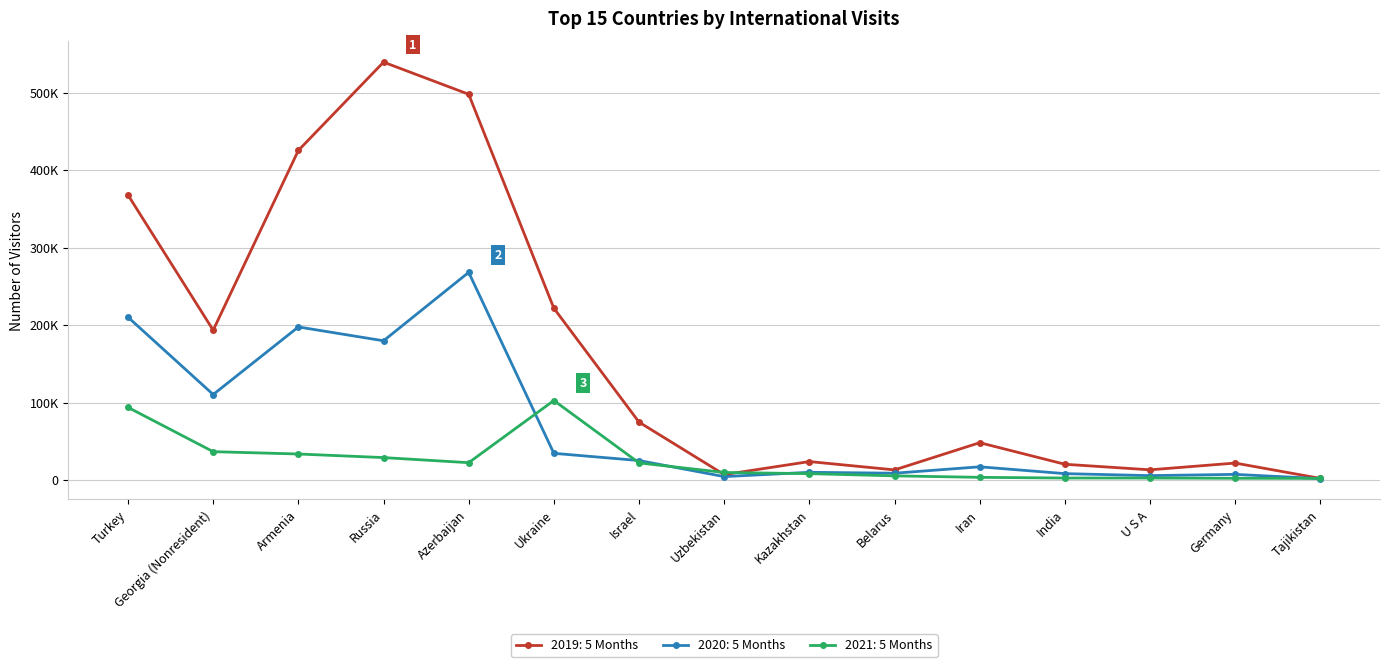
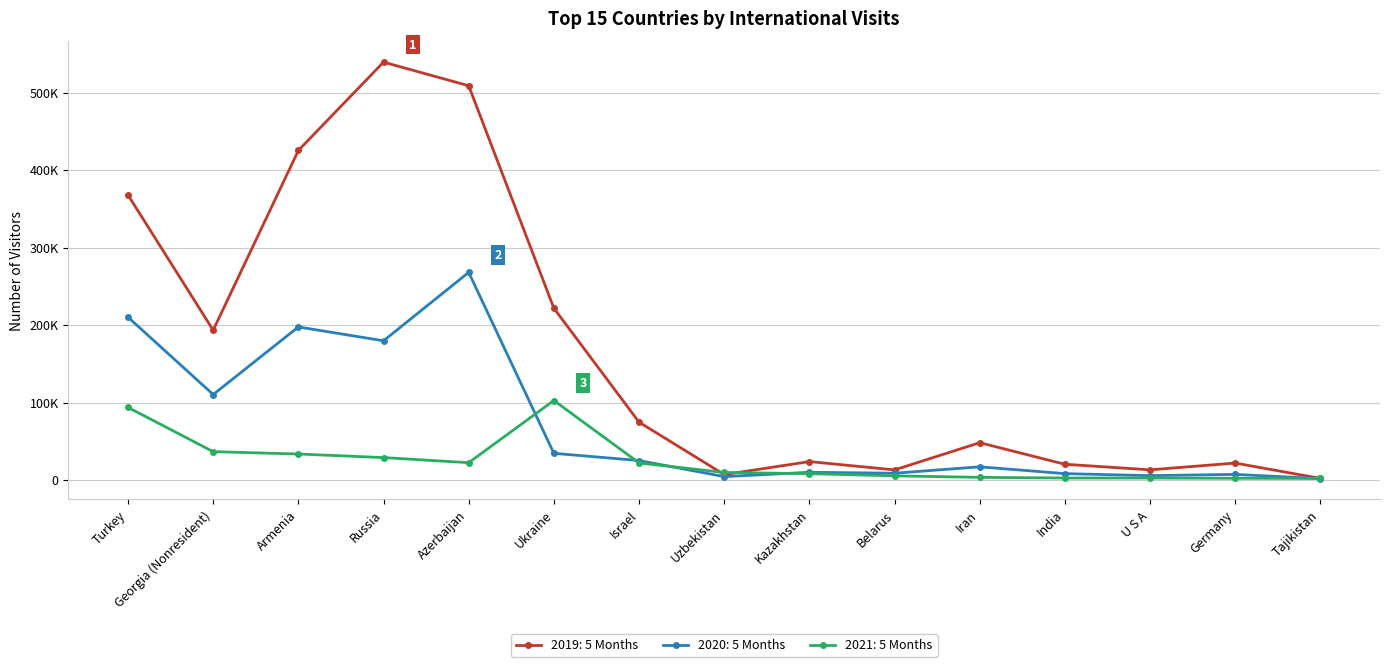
  {
    "2019: 5 Months": {
      "Turkey": 370000,
      "Georgia (Nonresident)": 190000,
      "Armenia": 430000,
      "Russia": 540000,
-     "Azerbaijan": 500000,
+     "Azerbaijan": 510000,
      "Ukraine": 220000,
      "Israel": 70000,
      "Kazakhstan": 20000,
      "Belarus": 10000,
      "Iran": 50000,
      "India": 20000,
      "U S A": 10000,
      "Germany": 20000
    },
    "2020: 5 Months": {
      "Turkey": 210000,
      "Georgia (Nonresident)": 110000,
      "Armenia": 200000,
      "Russia": 180000,
      "Azerbaijan": 270000,
      "Ukraine": 30000,
      "Belarus": 10000,
      "Iran": 20000,
      "India": 10000,
      "Germany": 10000
    },
    "2021: 5 Months": {
      "Turkey": 90000,
      "Georgia (Nonresident)": 40000,
      "Armenia": 30000,
      "Russia": 30000,
      "Azerbaijan": 20000,
      "Ukraine": 100000,
      "Belarus": 10000,
      "Iran": 0,
      "India": 0,
      "Germany": 0
    }
  }
